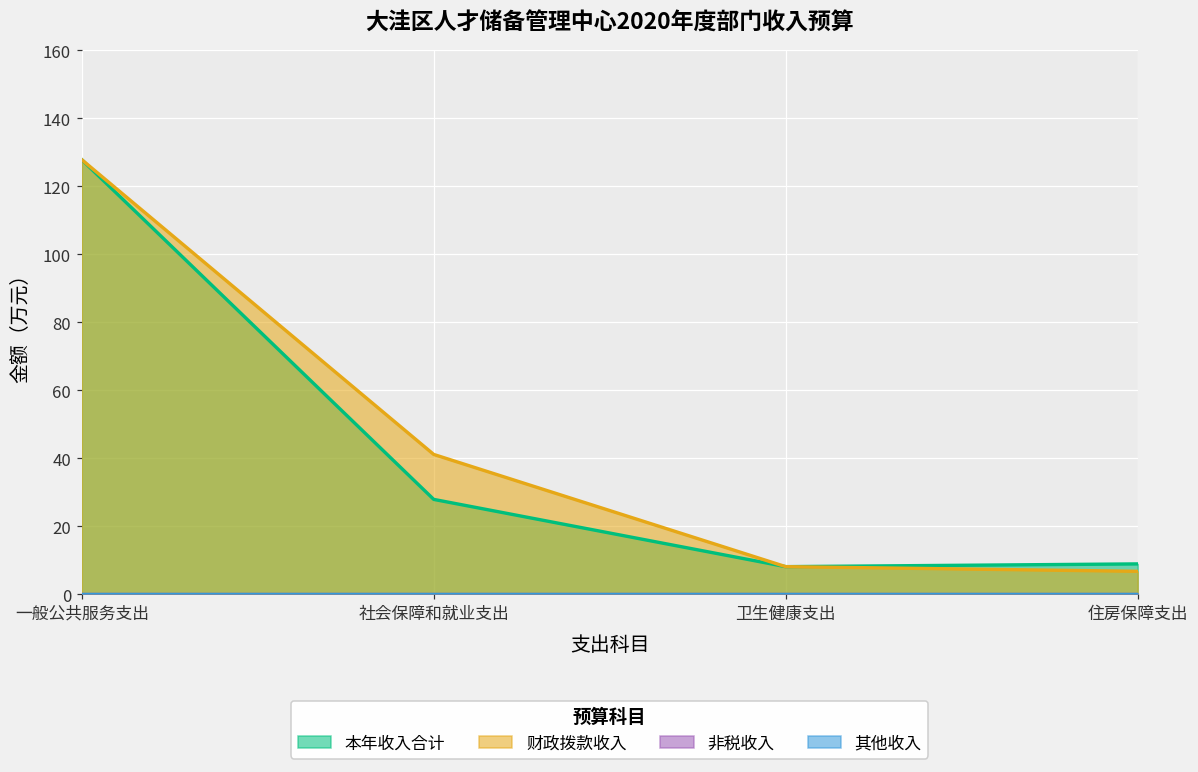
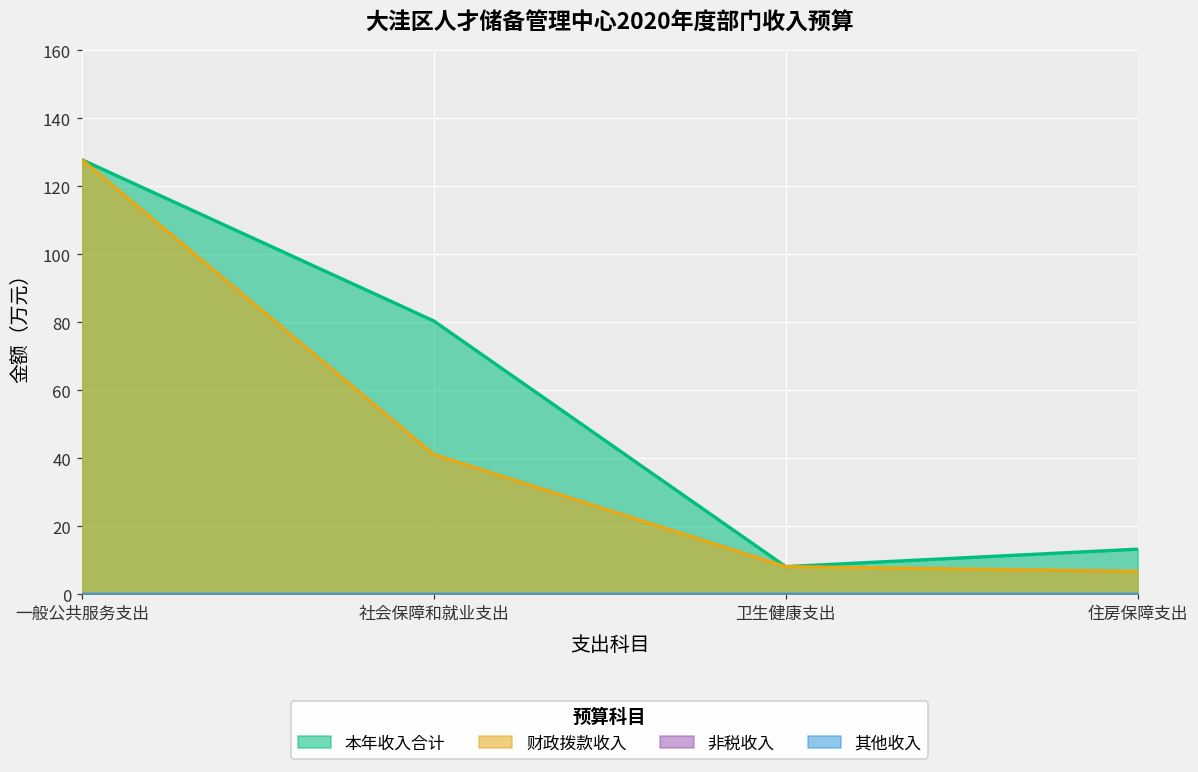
  {
    "本年收入合计": {
-     "社会保障和就业支出": 28,
-     "住房保障支出": 9
+     "社会保障和就业支出": 80,
+     "住房保障支出": 13
    },
    "财政拨款收入": {
      "社会保障和就业支出": 41,
      "住房保障支出": 7
    },
    "其他收入": {
      "一般公共服务支出": 0,
      "社会保障和就业支出": 0,
      "卫生健康支出": 0,
      "住房保障支出": 0
    }
  }
